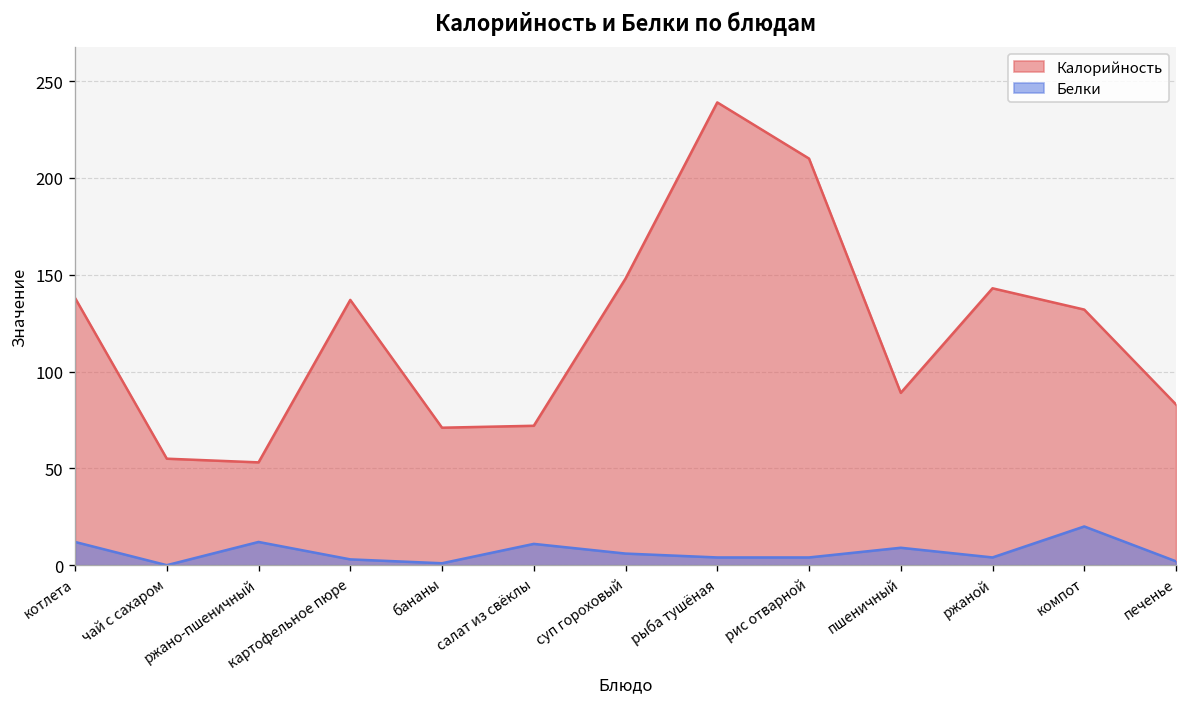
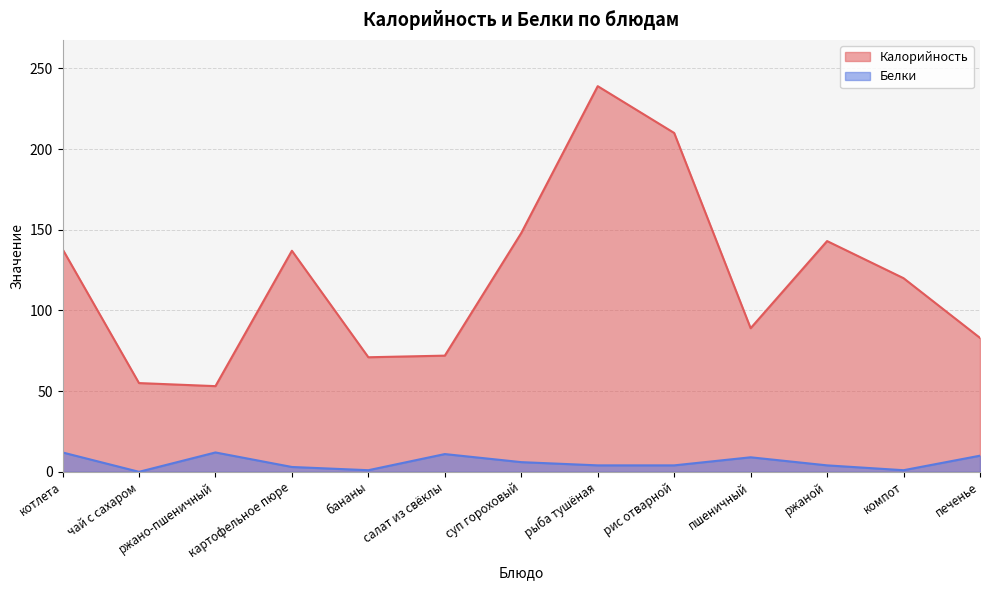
  {
    "Калорийность": {
      "котлета": 138,
      "чай с сахаром": 55,
      "ржано-пшеничный": 53,
      "картофельное пюре": 137,
      "бананы": 71,
      "салат из свёклы": 72,
      "суп гороховый": 148,
      "рыба тушёная": 239,
      "рис отварной": 210,
      "пшеничный": 89,
      "ржаной": 143,
-     "компот": 132,
+     "компот": 120,
      "печенье": 83
    },
    "Белки": {
      "котлета": 12,
      "чай с сахаром": 0,
      "ржано-пшеничный": 12,
      "картофельное пюре": 3,
      "бананы": 1,
      "салат из свёклы": 11,
      "суп гороховый": 6,
      "рыба тушёная": 4,
      "рис отварной": 4,
      "пшеничный": 9,
      "ржаной": 4,
-     "компот": 20,
-     "печенье": 2
+     "компот": 1,
+     "печенье": 10
    }
  }
